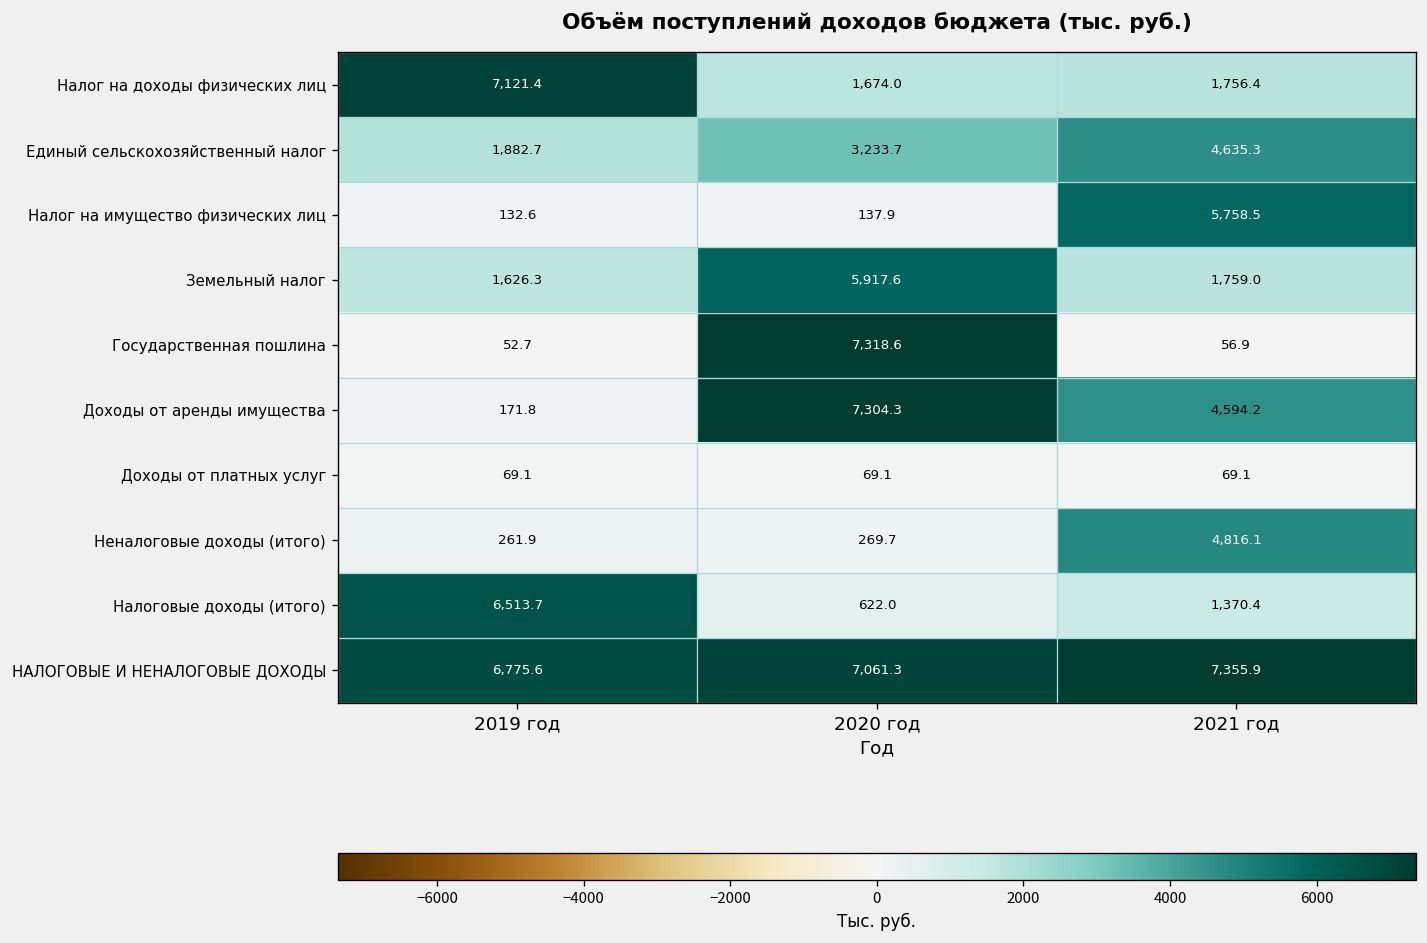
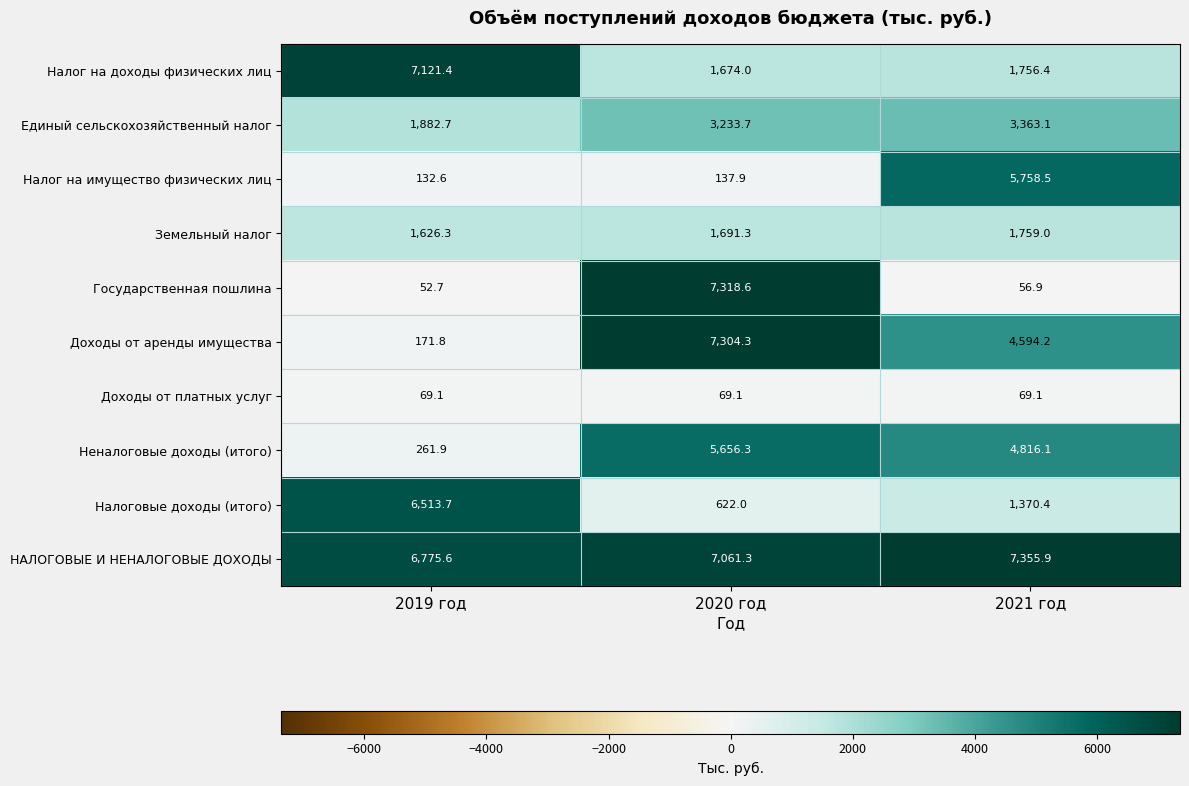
  {
    "Налог на доходы физических лиц": {
      "2019 год": "7,121.4",
      "2020 год": "1,674.0",
      "2021 год": "1,756.4"
    },
    "Единый сельскохозяйственный налог": {
      "2019 год": "1,882.7",
      "2020 год": "3,233.7",
-     "2021 год": "4,635.3"
+     "2021 год": "3,363.1"
    },
    "Налог на имущество физических лиц": {
      "2019 год": "132.6",
      "2020 год": "137.9",
      "2021 год": "5,758.5"
    },
    "Земельный налог": {
      "2019 год": "1,626.3",
-     "2020 год": "5,917.6",
+     "2020 год": "1,691.3",
      "2021 год": "1,759.0"
    },
    "Государственная пошлина": {
      "2019 год": "52.7",
      "2020 год": "7,318.6",
      "2021 год": "56.9"
    },
    "Доходы от аренды имущества": {
      "2019 год": "171.8",
      "2020 год": "7,304.3",
      "2021 год": "4,594.2"
    },
    "Доходы от платных услуг": {
      "2019 год": "69.1",
      "2020 год": "69.1",
      "2021 год": "69.1"
    },
    "Неналоговые доходы (итого)": {
      "2019 год": "261.9",
-     "2020 год": "269.7",
+     "2020 год": "5,656.3",
      "2021 год": "4,816.1"
    },
    "Налоговые доходы (итого)": {
      "2019 год": "6,513.7",
      "2020 год": "622.0",
      "2021 год": "1,370.4"
    },
    "НАЛОГОВЫЕ И НЕНАЛОГОВЫЕ ДОХОДЫ": {
      "2019 год": "6,775.6",
      "2020 год": "7,061.3",
      "2021 год": "7,355.9"
    }
  }
